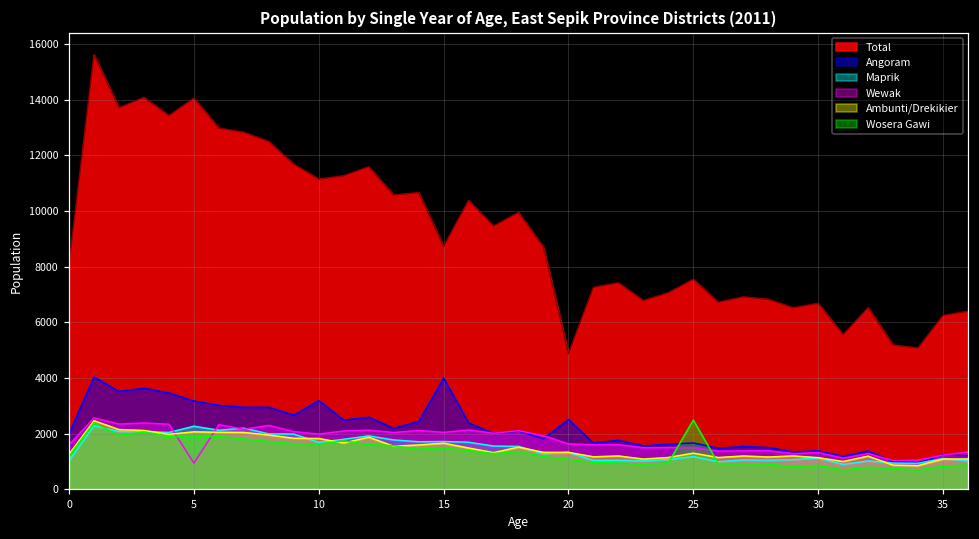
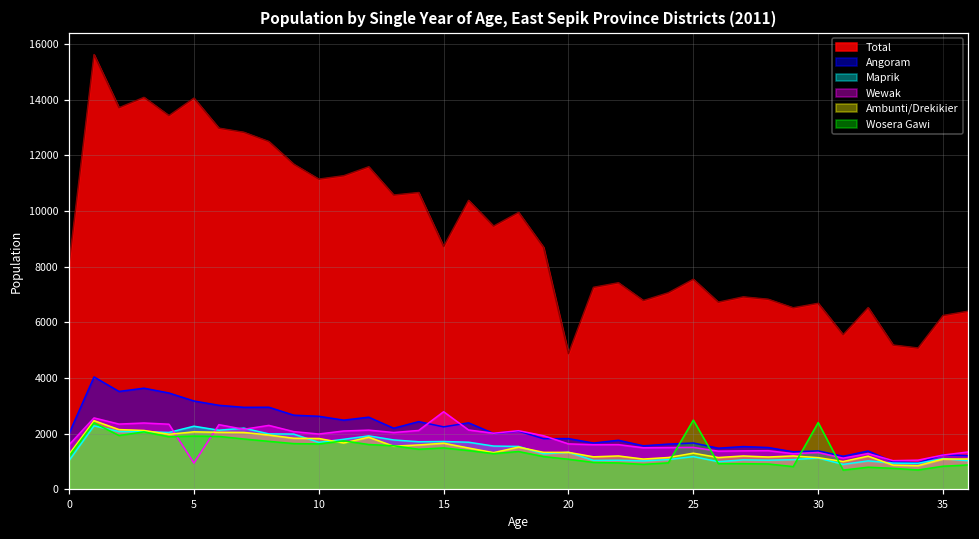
  {
    "Total": {
      "0": 8100,
      "5": 14100,
      "10": 11100,
      "15": 8700,
      "20": 4900,
      "25": 7500,
      "30": 6700,
      "35": 6200
    },
    "Angoram": {
      "0": 2000,
      "5": 3200,
-     "10": 3200,
-     "15": 4000,
-     "20": 2500,
+     "10": 2600,
+     "15": 2200,
+     "20": 1800,
      "25": 1700
    },
    "Maprik": {
      "0": 1000,
      "5": 2300,
      "25": 1200
    },
    "Wewak": {
      "0": 1600,
      "5": 900,
      "10": 2000,
-     "15": 2000,
+     "15": 2800,
      "20": 1600,
      "25": 1500
    },
    "Ambunti/Drekikier": {
      "5": 2100,
      "10": 1800,
      "25": 1300
    },
    "Wosera Gawi": {
      "5": 1900,
      "15": 1500,
      "20": 1100,
      "25": 2500,
-     "30": 900,
+     "30": 2400,
      "35": 800
    }
  }
